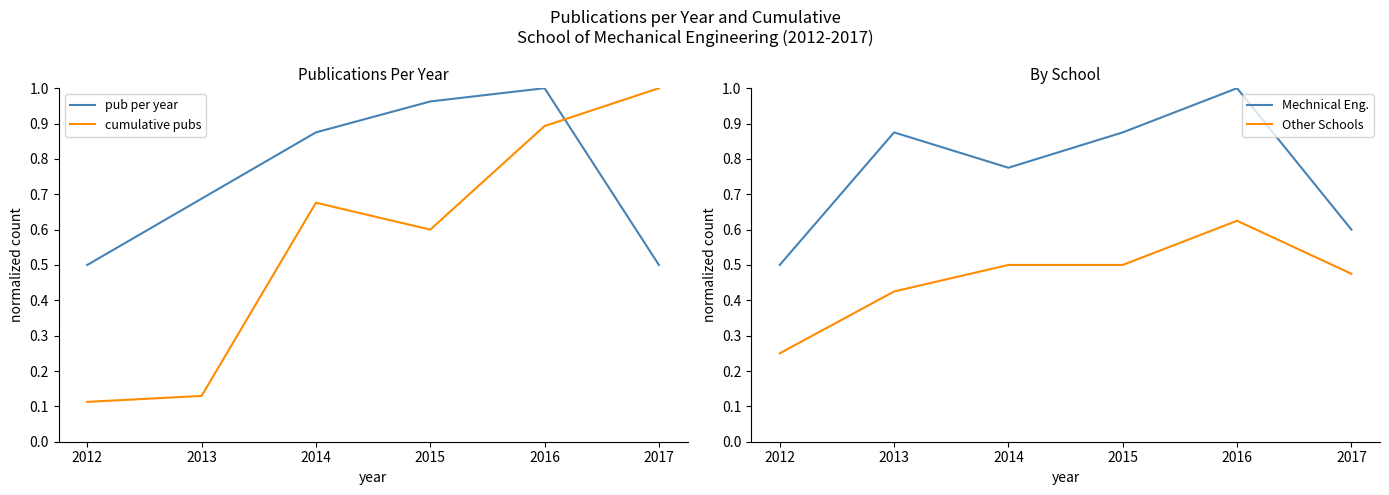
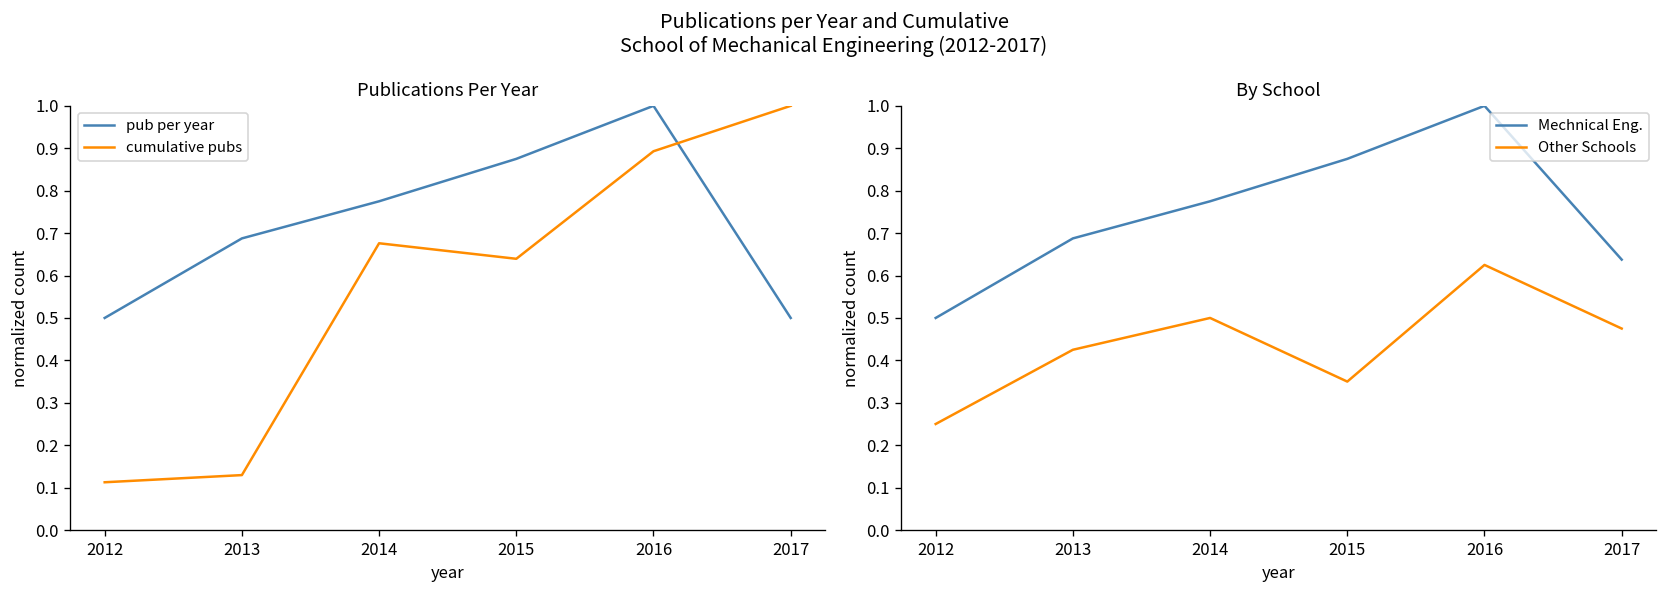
  {
    "Publications Per Year": {
      "pub per year": {
        "2012": 0.50,
        "2013": 0.69,
-       "2014": 0.88,
-       "2015": 0.96,
+       "2014": 0.78,
+       "2015": 0.88,
        "2016": 1.00,
        "2017": 0.50
      },
      "cumulative pubs": {
        "2012": 0.11,
        "2013": 0.13,
        "2014": 0.68,
-       "2015": 0.60,
+       "2015": 0.64,
        "2016": 0.89,
        "2017": 1.00
      }
    },
    "By School": {
      "Mechnical Eng.": {
        "2012": 0.50,
-       "2013": 0.88,
+       "2013": 0.69,
        "2014": 0.78,
        "2015": 0.88,
        "2016": 1.00,
-       "2017": 0.60
+       "2017": 0.64
      },
      "Other Schools": {
        "2012": 0.25,
        "2013": 0.43,
        "2014": 0.50,
-       "2015": 0.50,
+       "2015": 0.35,
        "2016": 0.63,
        "2017": 0.48
      }
    }
  }
